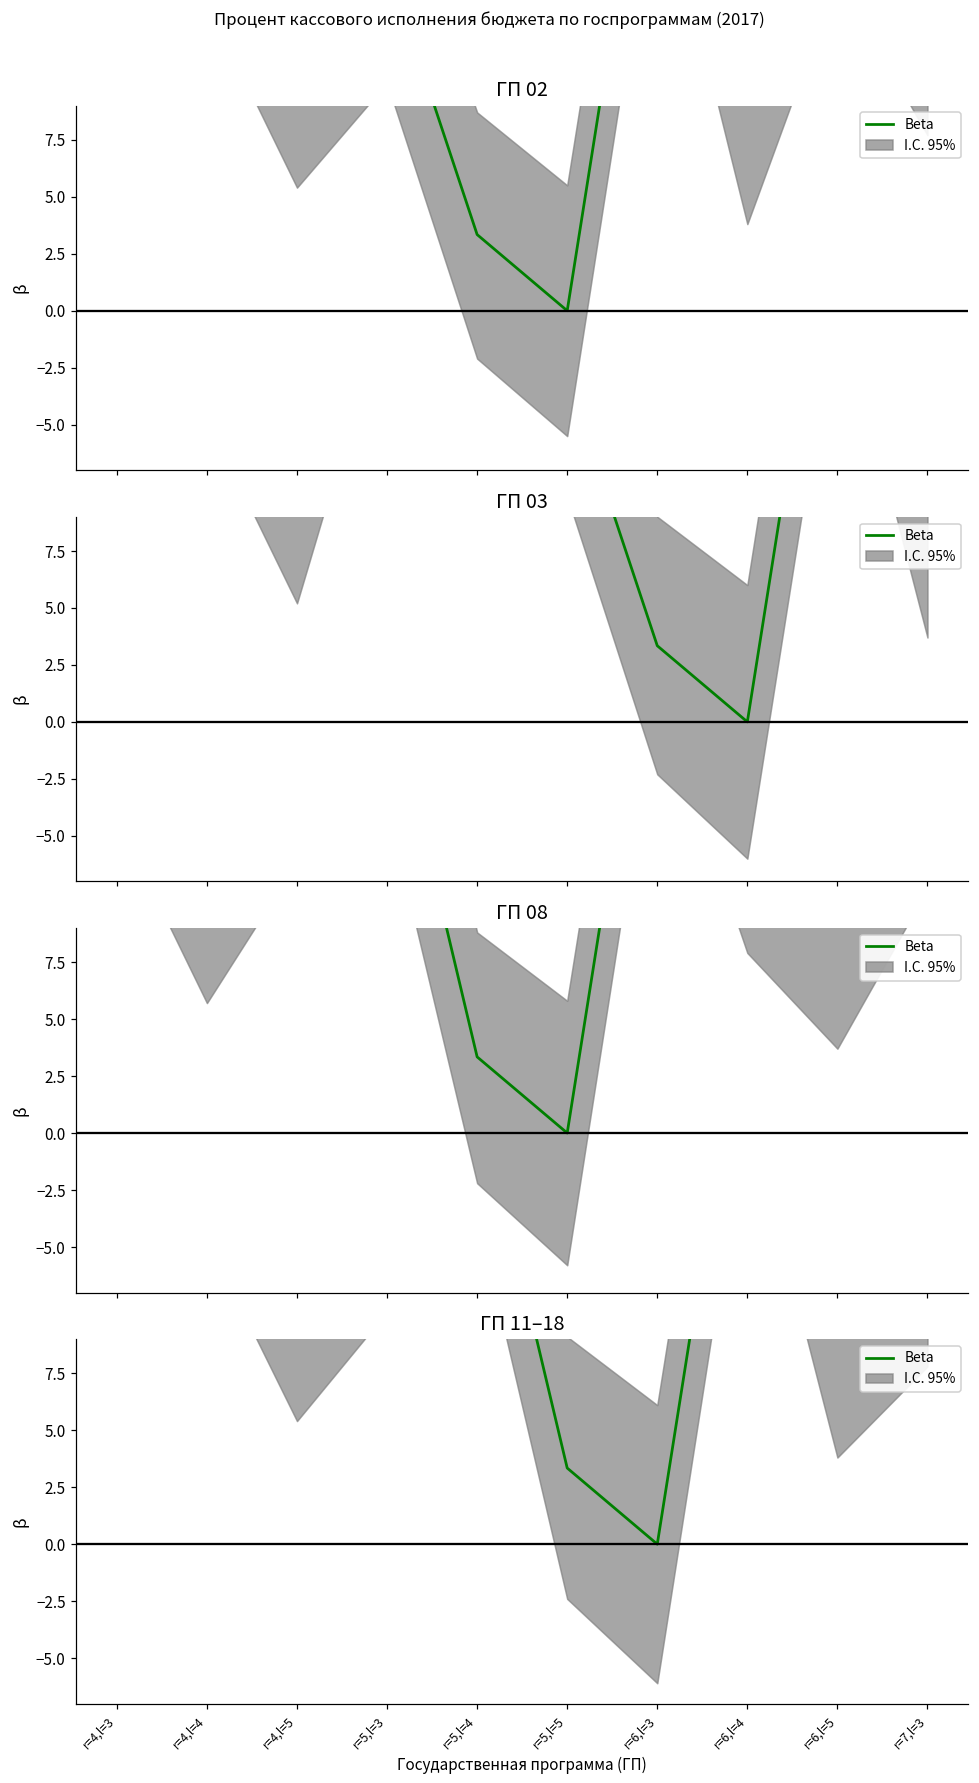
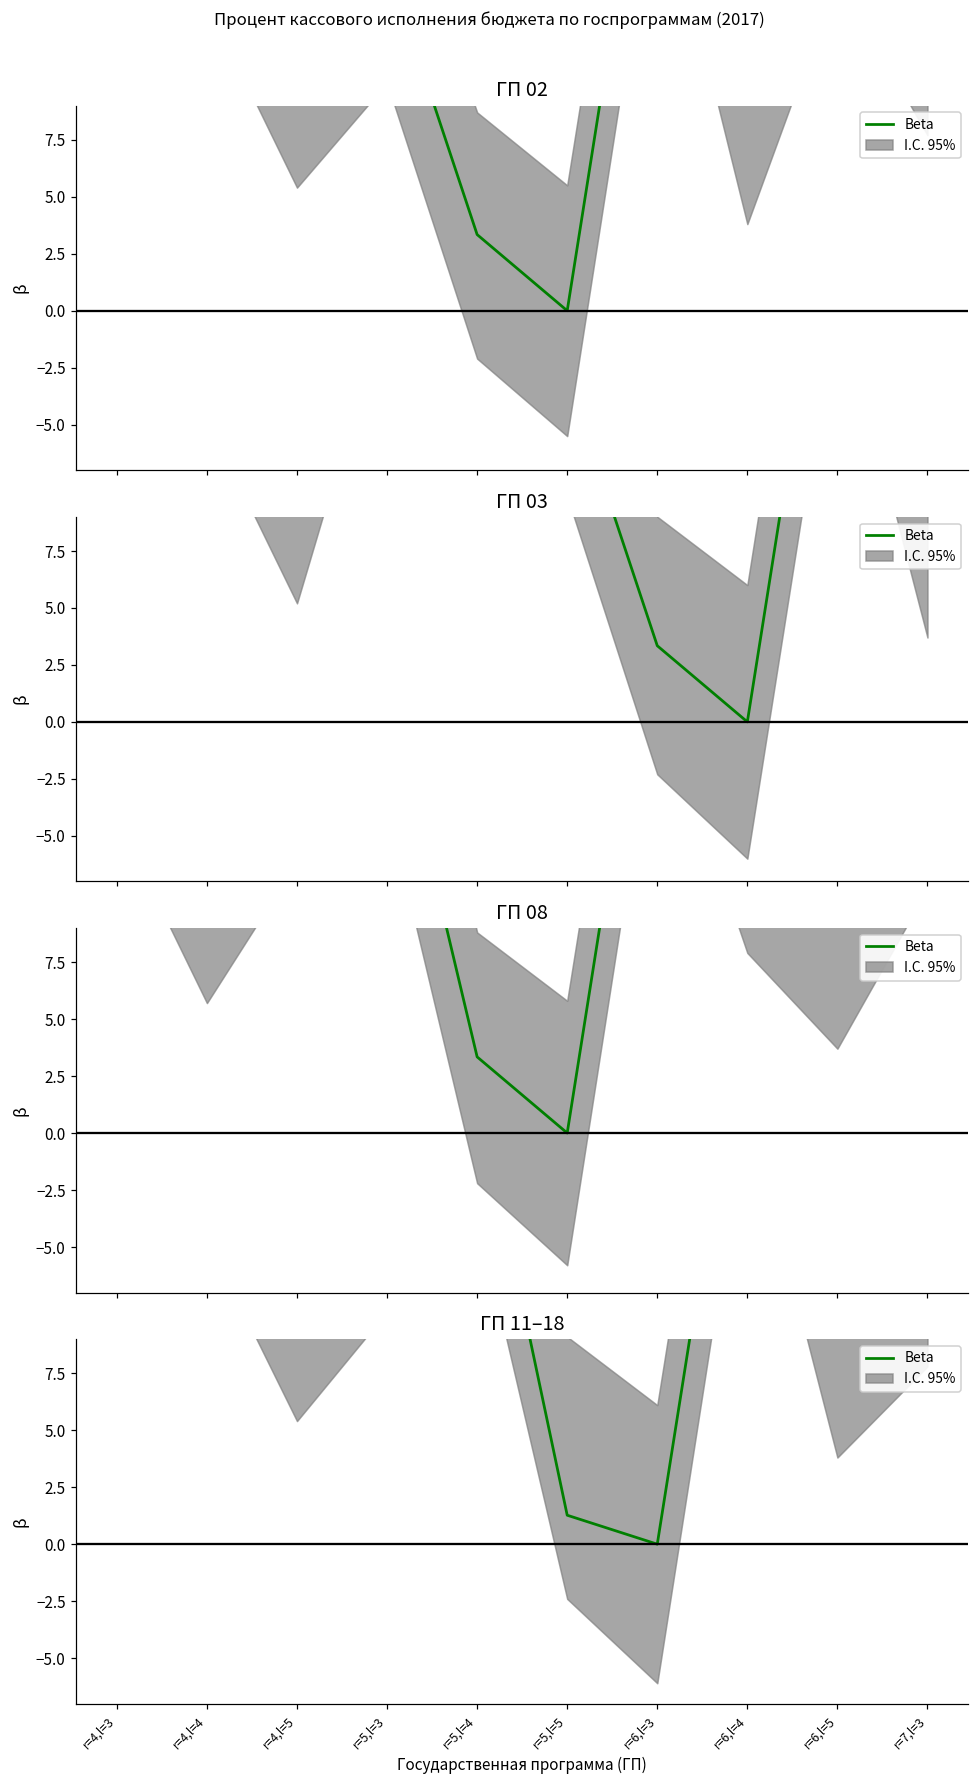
  {
    "ГП 11–18": {
      "Beta": {
-       "r=5,l=5": 3.3,
+       "r=5,l=5": 1.3,
        "r=6,l=3": 0.0
      }
    }
  }
